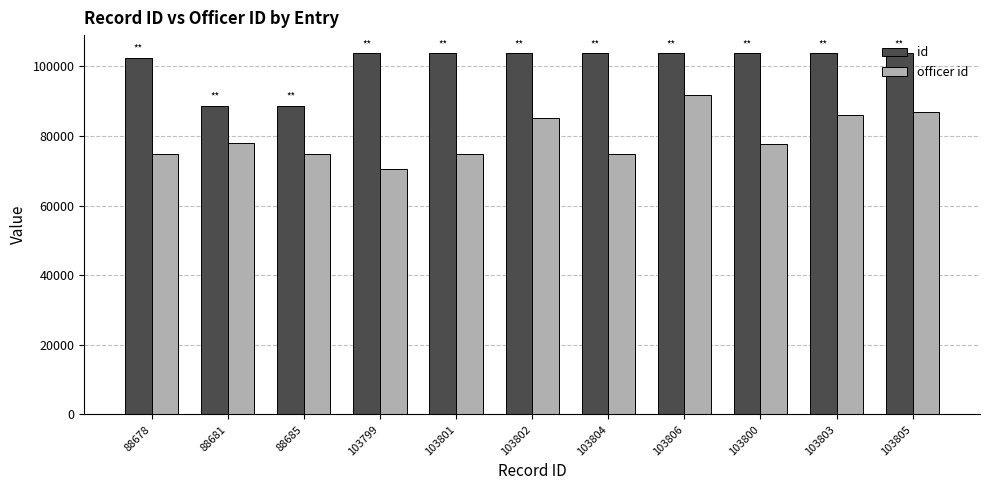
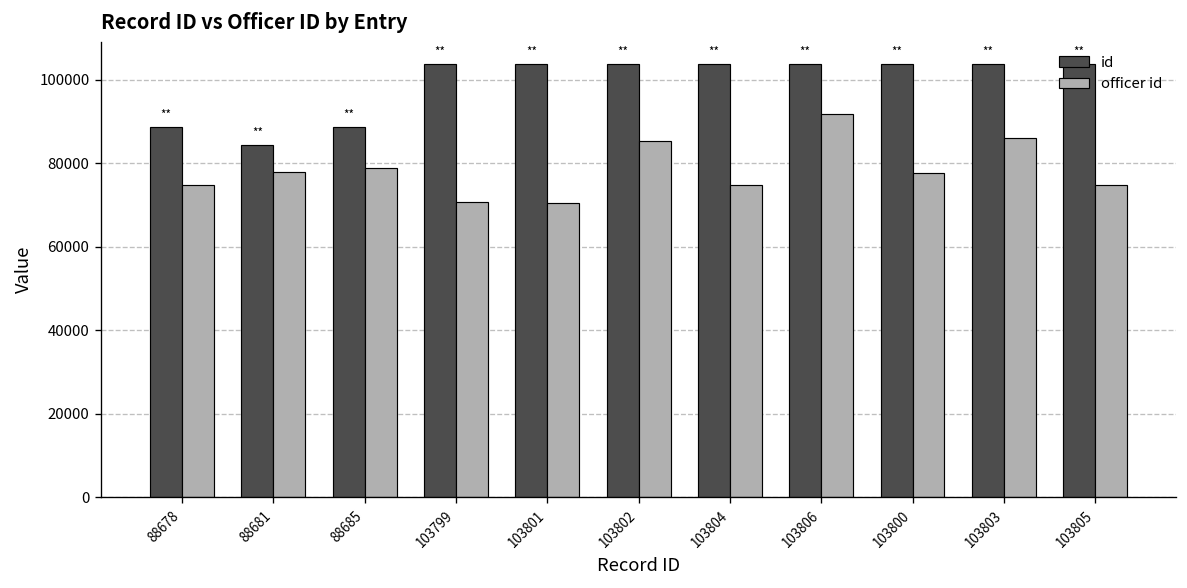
  {
    "id": {
-     "88678": 102000,
-     "88681": 89000,
+     "88678": 89000,
+     "88681": 84000,
      "88685": 89000,
      "103799": 104000,
      "103801": 104000,
      "103802": 104000,
      "103804": 104000,
      "103806": 104000,
      "103800": 104000,
      "103803": 104000,
      "103805": 104000
    },
    "officer id": {
      "88678": 75000,
      "88681": 78000,
-     "88685": 75000,
+     "88685": 79000,
      "103799": 71000,
-     "103801": 75000,
+     "103801": 70000,
      "103802": 85000,
      "103804": 75000,
      "103806": 92000,
      "103800": 78000,
      "103803": 86000,
-     "103805": 87000
+     "103805": 75000
    }
  }
